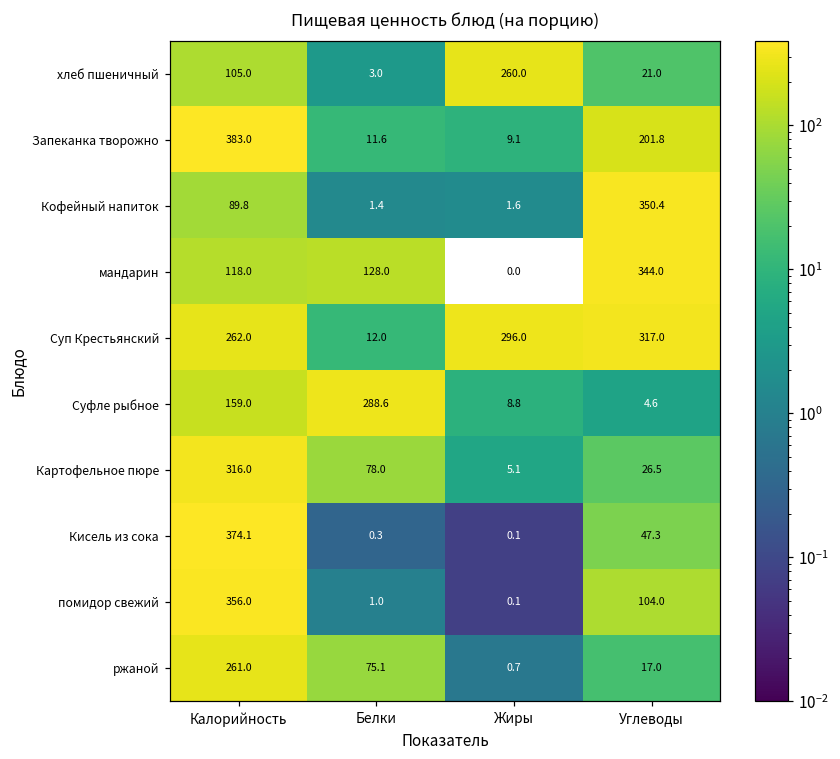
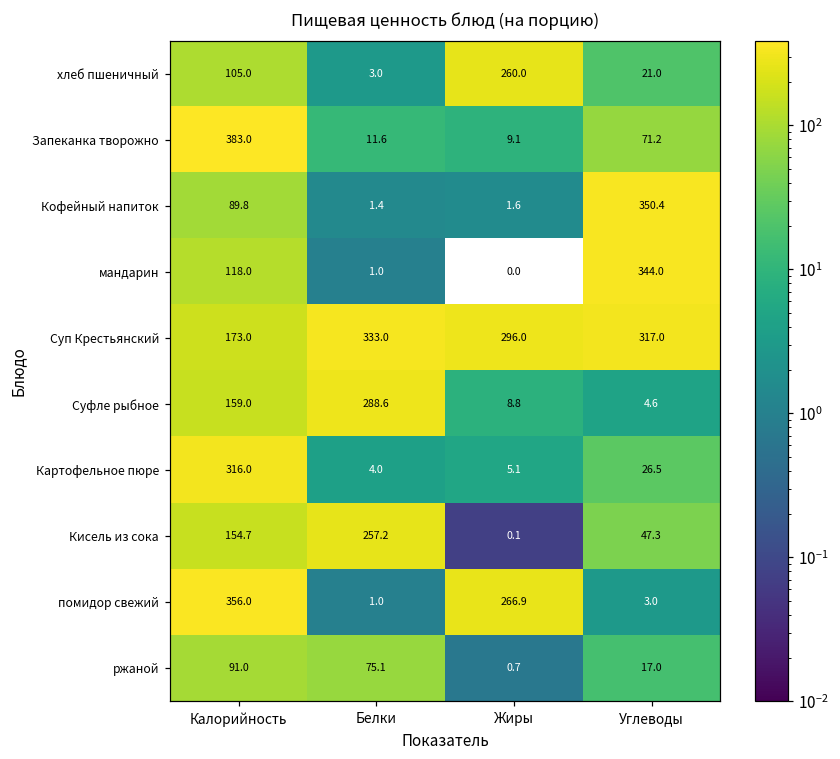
  {
    "хлеб пшеничный": {
      "Калорийность": 105.0,
      "Белки": 3.0,
      "Жиры": 260.0,
      "Углеводы": 21.0
    },
    "Запеканка творожно": {
      "Калорийность": 383.0,
      "Белки": 11.6,
      "Жиры": 9.1,
-     "Углеводы": 201.8
+     "Углеводы": 71.2
    },
    "Кофейный напиток": {
      "Калорийность": 89.8,
      "Белки": 1.4,
      "Жиры": 1.6,
      "Углеводы": 350.4
    },
    "мандарин": {
      "Калорийность": 118.0,
-     "Белки": 128.0,
+     "Белки": 1.0,
      "Жиры": 0.0,
      "Углеводы": 344.0
    },
    "Суп Крестьянский": {
-     "Калорийность": 262.0,
-     "Белки": 12.0,
+     "Калорийность": 173.0,
+     "Белки": 333.0,
      "Жиры": 296.0,
      "Углеводы": 317.0
    },
    "Суфле рыбное": {
      "Калорийность": 159.0,
      "Белки": 288.6,
      "Жиры": 8.8,
      "Углеводы": 4.6
    },
    "Картофельное пюре": {
      "Калорийность": 316.0,
-     "Белки": 78.0,
+     "Белки": 4.0,
      "Жиры": 5.1,
      "Углеводы": 26.5
    },
    "Кисель из сока": {
-     "Калорийность": 374.1,
-     "Белки": 0.3,
+     "Калорийность": 154.7,
+     "Белки": 257.2,
      "Жиры": 0.1,
      "Углеводы": 47.3
    },
    "помидор свежий": {
      "Калорийность": 356.0,
      "Белки": 1.0,
-     "Жиры": 0.1,
-     "Углеводы": 104.0
+     "Жиры": 266.9,
+     "Углеводы": 3.0
    },
    "ржаной": {
-     "Калорийность": 261.0,
+     "Калорийность": 91.0,
      "Белки": 75.1,
      "Жиры": 0.7,
      "Углеводы": 17.0
    }
  }
